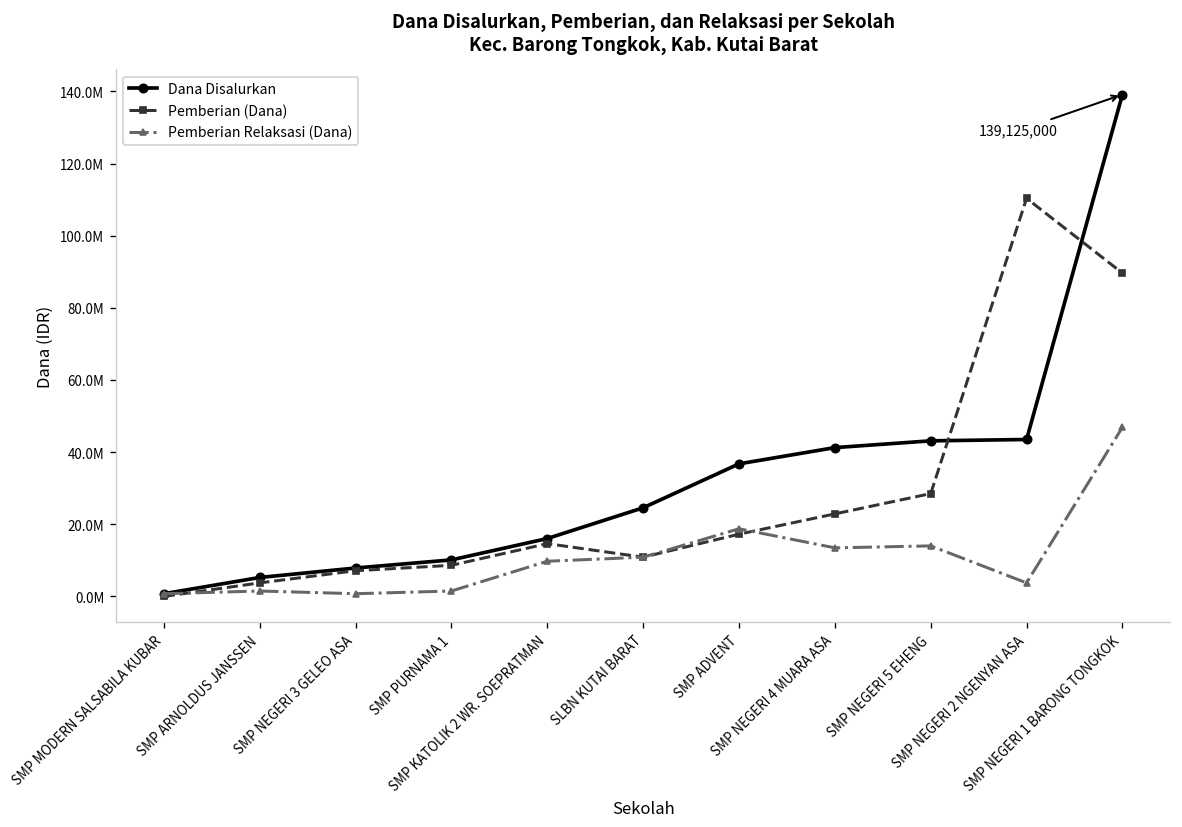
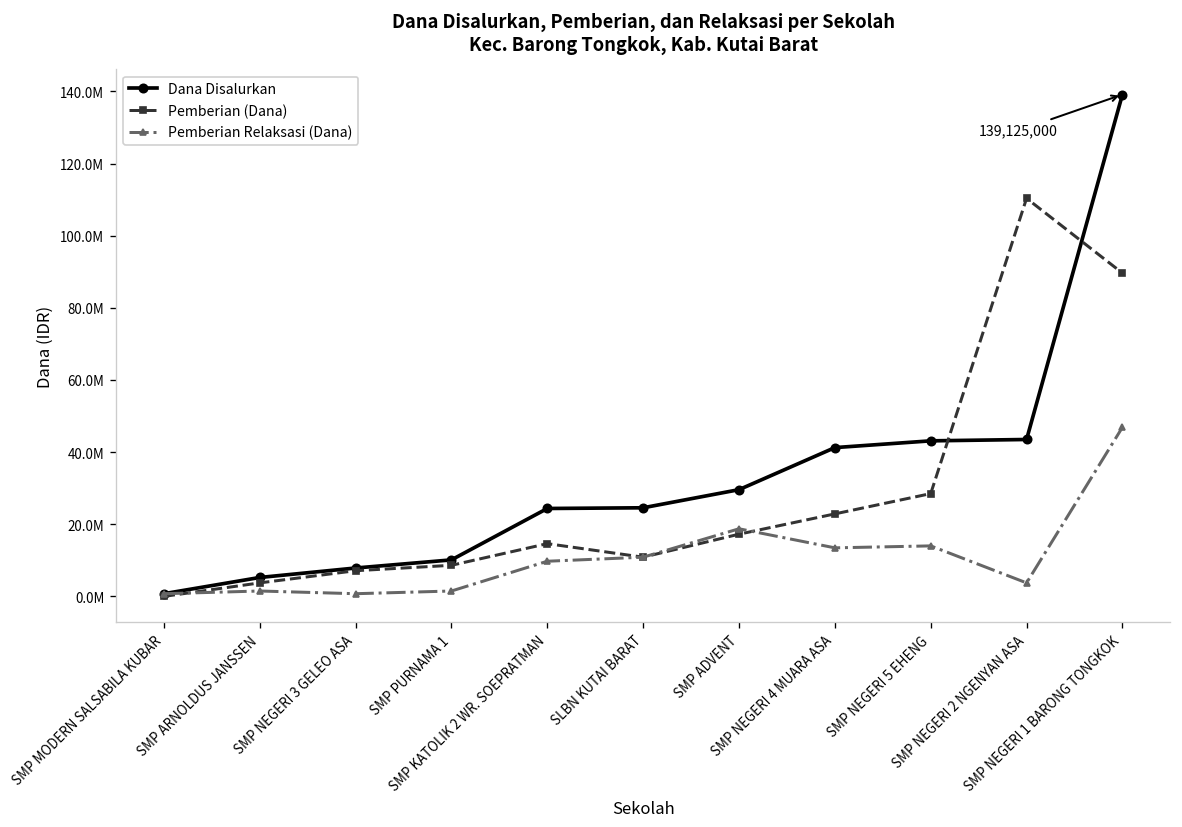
  {
    "Dana Disalurkan": {
      "SMP ARNOLDUS JANSSEN": 5000000,
      "SMP PURNAMA 1": 10000000,
-     "SMP KATOLIK 2 WR. SOEPRATMAN": 16000000,
+     "SMP KATOLIK 2 WR. SOEPRATMAN": 24000000,
      "SLBN KUTAI BARAT": 25000000,
-     "SMP ADVENT": 37000000,
+     "SMP ADVENT": 30000000,
      "SMP NEGERI 4 MUARA ASA": 41000000,
      "SMP NEGERI 5 EHENG": 43000000,
      "SMP NEGERI 2 NGENYAN ASA": 44000000
    },
    "Pemberian (Dana)": {
      "SMP ARNOLDUS JANSSEN": 4000000,
      "SMP PURNAMA 1": 9000000,
      "SMP KATOLIK 2 WR. SOEPRATMAN": 15000000,
      "SMP ADVENT": 17000000,
      "SMP NEGERI 4 MUARA ASA": 23000000,
      "SMP NEGERI 5 EHENG": 29000000,
      "SMP NEGERI 2 NGENYAN ASA": 110000000,
      "SMP NEGERI 1 BARONG TONGKOK": 90000000
    },
    "Pemberian Relaksasi (Dana)": {
      "SMP ARNOLDUS JANSSEN": 2000000,
      "SMP NEGERI 3 GELEO ASA": 1000000,
      "SMP PURNAMA 1": 2000000,
      "SMP KATOLIK 2 WR. SOEPRATMAN": 10000000,
      "SMP ADVENT": 19000000,
      "SMP NEGERI 4 MUARA ASA": 13000000,
      "SMP NEGERI 5 EHENG": 14000000,
      "SMP NEGERI 2 NGENYAN ASA": 4000000,
      "SMP NEGERI 1 BARONG TONGKOK": 47000000
    }
  }
